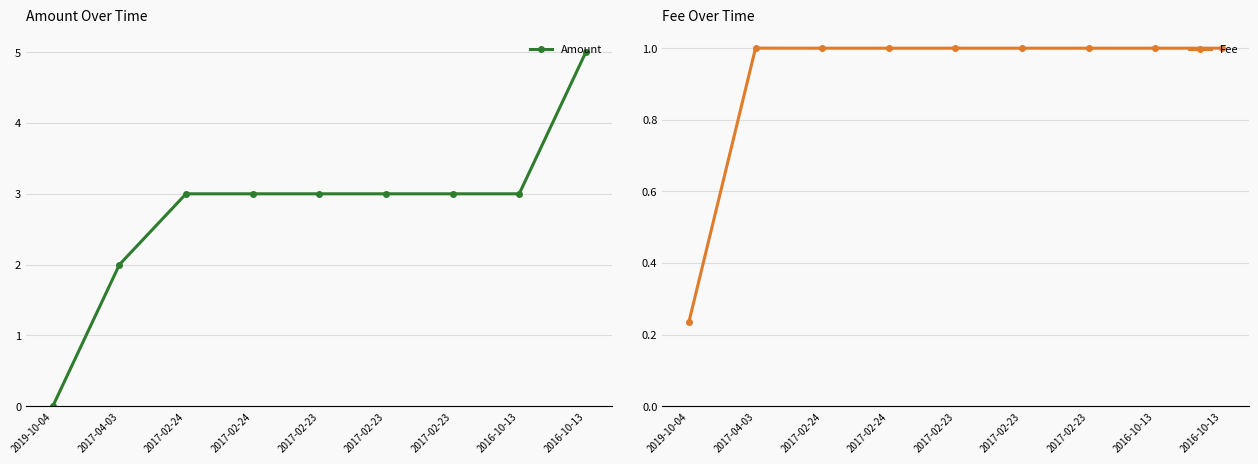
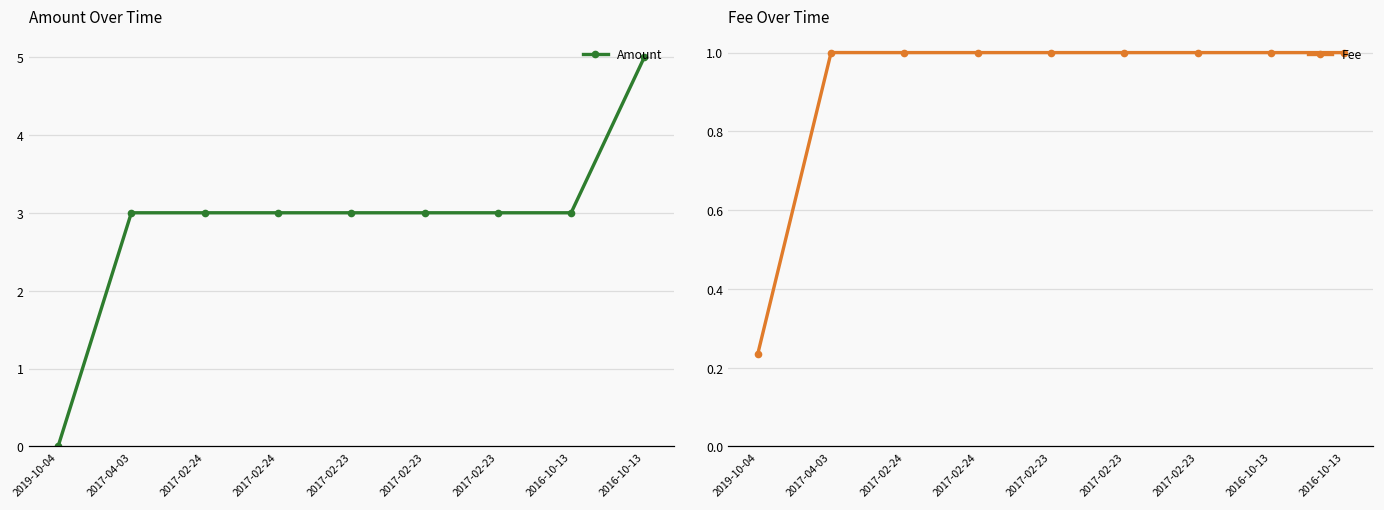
  {
    "Amount Over Time": {
      "2019-10-04": 0,
-     "2017-04-03": 2
+     "2017-04-03": 3
    },
    "Fee Over Time": {
      "2019-10-04": 0.24,
      "2017-04-03": 1.00
    }
  }
